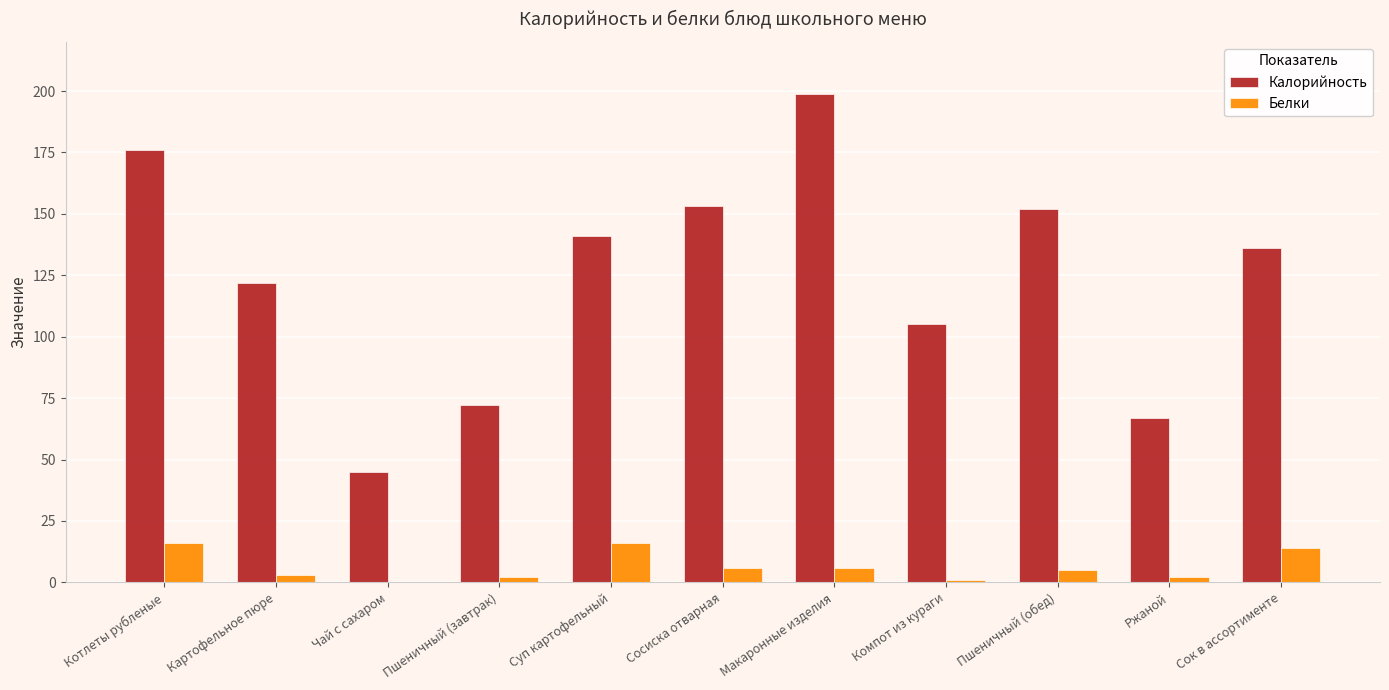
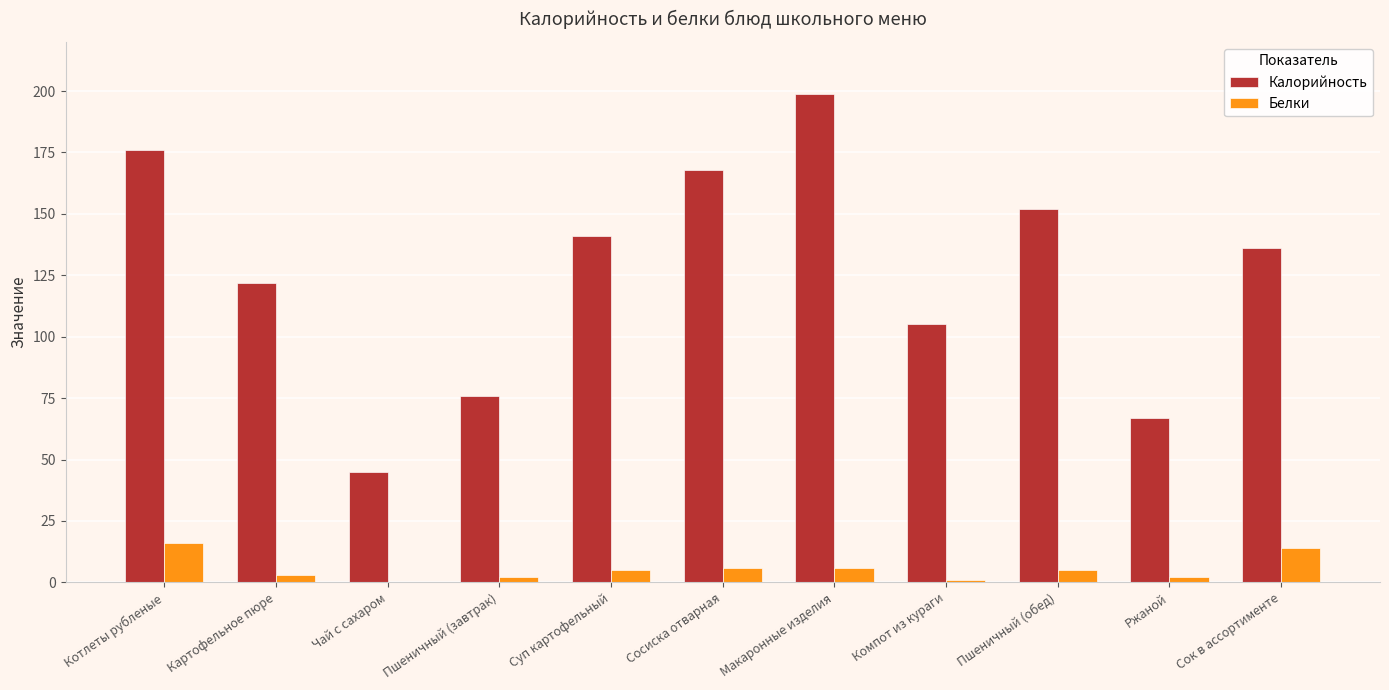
  {
    "Калорийность": {
      "Котлеты рубленые": 176,
      "Картофельное пюре": 122,
      "Чай с сахаром": 45,
-     "Пшеничный (завтрак)": 72,
+     "Пшеничный (завтрак)": 76,
      "Суп картофельный": 141,
-     "Сосиска отварная": 153,
+     "Сосиска отварная": 168,
      "Макаронные изделия": 199,
      "Компот из кураги": 105,
      "Пшеничный (обед)": 152,
      "Ржаной": 67,
      "Сок в ассортименте": 136
    },
    "Белки": {
      "Котлеты рубленые": 16,
      "Картофельное пюре": 3,
      "Чай с сахаром": 0,
      "Пшеничный (завтрак)": 2,
-     "Суп картофельный": 16,
+     "Суп картофельный": 5,
      "Сосиска отварная": 6,
      "Макаронные изделия": 6,
      "Пшеничный (обед)": 5,
      "Ржаной": 2,
      "Сок в ассортименте": 14
    }
  }
